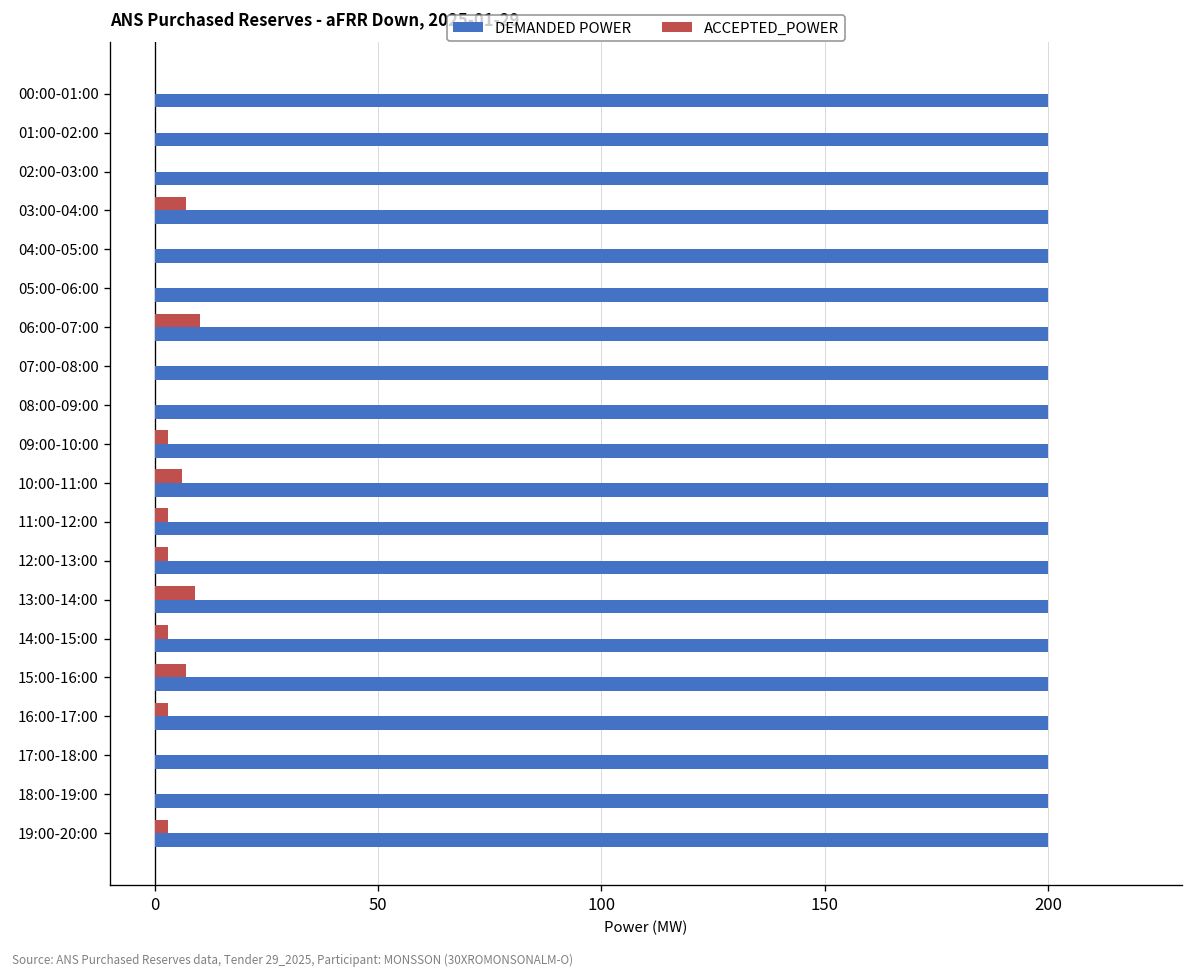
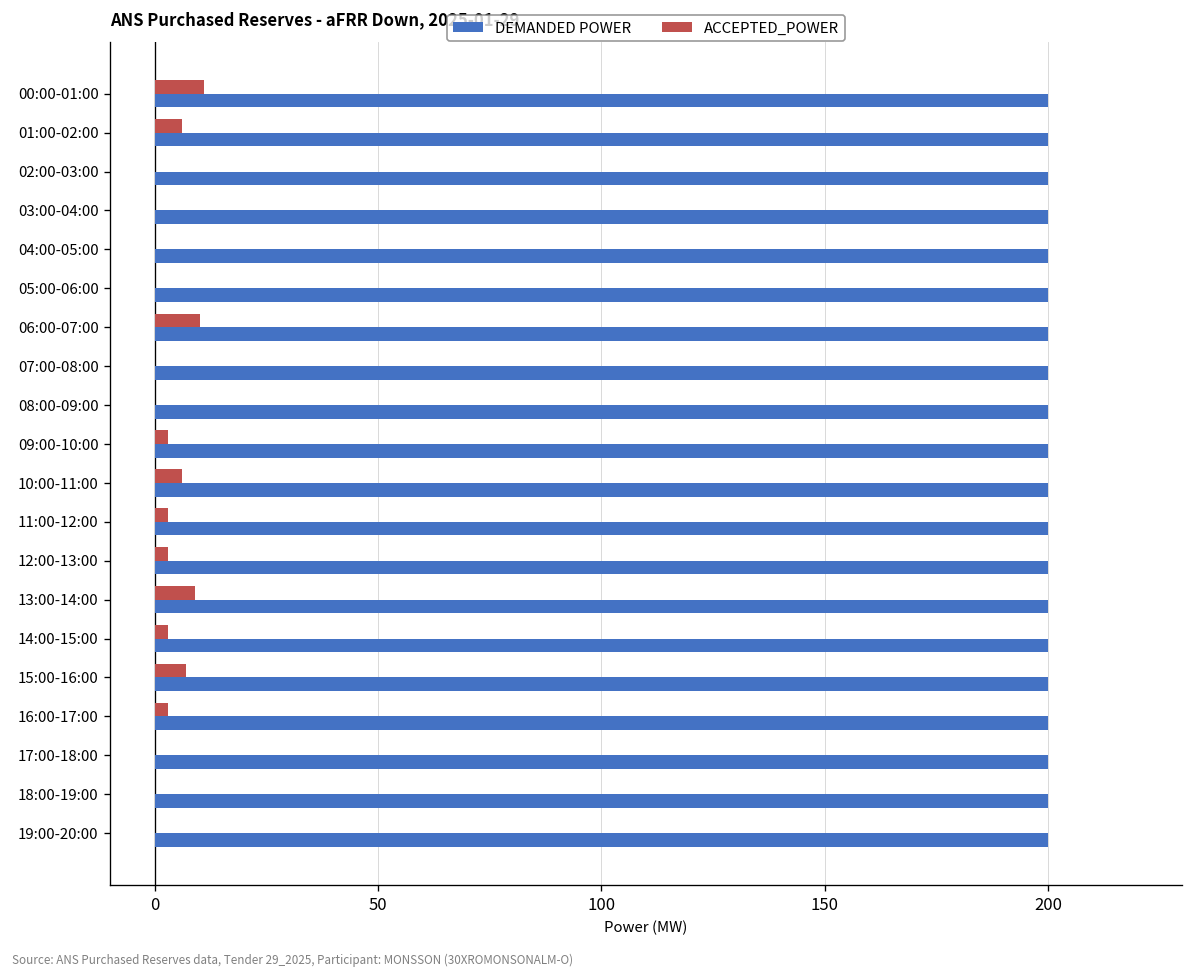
  {
    "DEMANDED POWER": {
      "00:00-01:00": 200,
      "01:00-02:00": 200,
      "02:00-03:00": 200,
      "03:00-04:00": 200,
      "04:00-05:00": 200,
      "05:00-06:00": 200,
      "06:00-07:00": 200,
      "07:00-08:00": 200,
      "08:00-09:00": 200,
      "09:00-10:00": 200,
      "10:00-11:00": 200,
      "11:00-12:00": 200,
      "12:00-13:00": 200,
      "13:00-14:00": 200,
      "14:00-15:00": 200,
      "15:00-16:00": 200,
      "16:00-17:00": 200,
      "17:00-18:00": 200,
      "18:00-19:00": 200,
      "19:00-20:00": 200
    },
    "ACCEPTED_POWER": {
-     "00:00-01:00": 0,
-     "01:00-02:00": 0,
+     "00:00-01:00": 11,
+     "01:00-02:00": 6,
      "02:00-03:00": 0,
-     "03:00-04:00": 7,
+     "03:00-04:00": 0,
      "04:00-05:00": 0,
      "05:00-06:00": 0,
      "06:00-07:00": 10,
      "07:00-08:00": 0,
      "08:00-09:00": 0,
      "09:00-10:00": 3,
      "10:00-11:00": 6,
      "11:00-12:00": 3,
      "12:00-13:00": 3,
      "13:00-14:00": 9,
      "14:00-15:00": 3,
      "15:00-16:00": 7,
      "16:00-17:00": 3,
      "17:00-18:00": 0,
      "18:00-19:00": 0,
-     "19:00-20:00": 3
+     "19:00-20:00": 0
    }
  }
